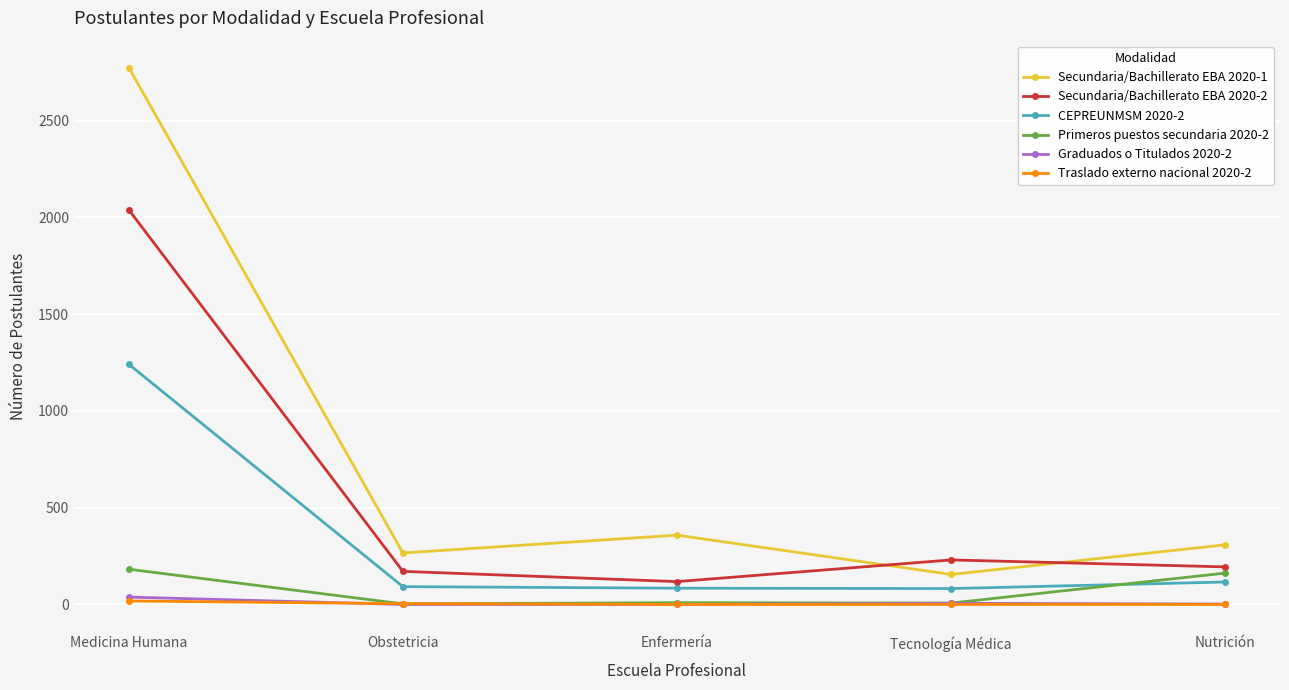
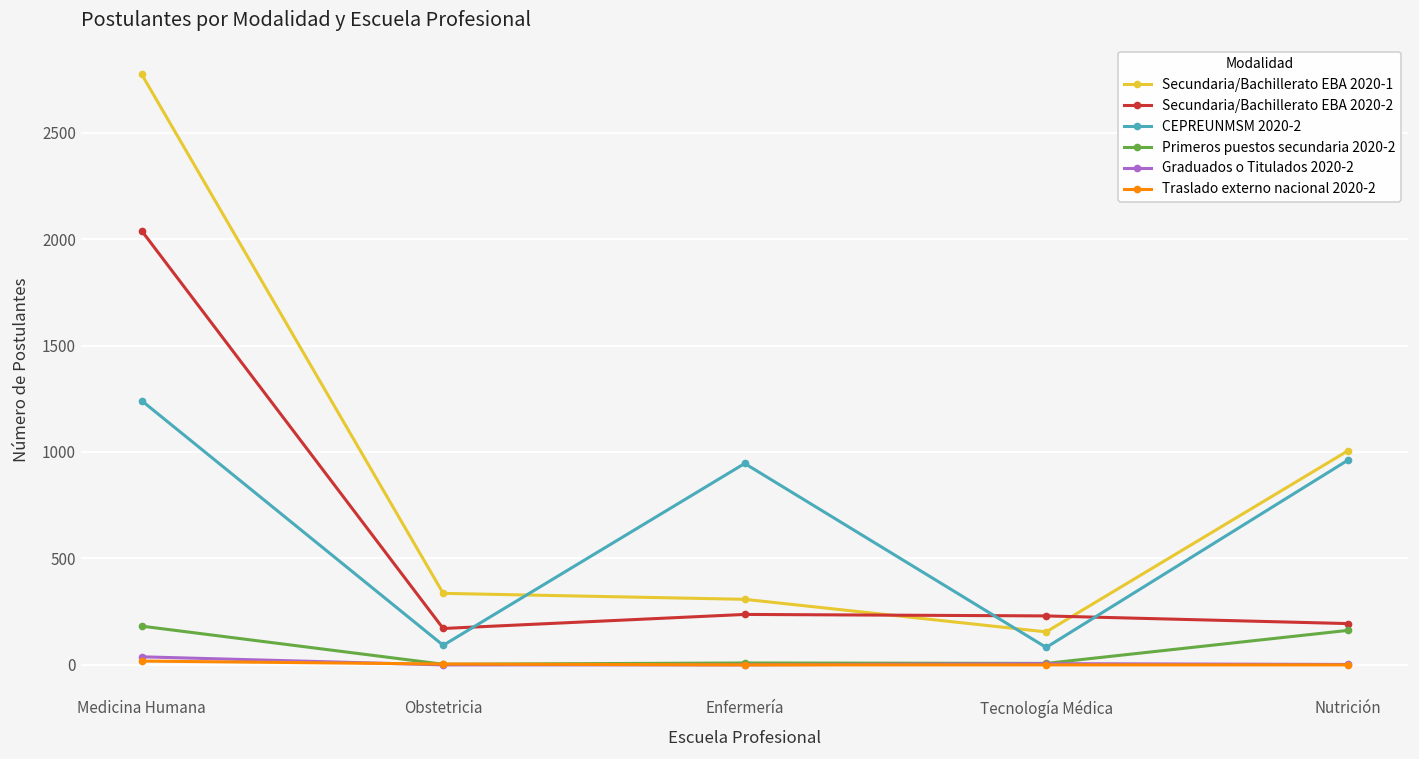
  {
    "Secundaria/Bachillerato EBA 2020-1": {
      "Medicina Humana": 2770,
-     "Obstetricia": 270,
-     "Enfermería": 360,
+     "Obstetricia": 340,
+     "Enfermería": 310,
      "Tecnología Médica": 160,
-     "Nutrición": 310
+     "Nutrición": 1010
    },
    "Secundaria/Bachillerato EBA 2020-2": {
      "Medicina Humana": 2040,
      "Obstetricia": 170,
-     "Enfermería": 120,
+     "Enfermería": 240,
      "Tecnología Médica": 230,
      "Nutrición": 190
    },
    "CEPREUNMSM 2020-2": {
      "Medicina Humana": 1240,
      "Obstetricia": 90,
-     "Enfermería": 80,
+     "Enfermería": 950,
      "Tecnología Médica": 80,
-     "Nutrición": 120
+     "Nutrición": 960
    },
    "Primeros puestos secundaria 2020-2": {
      "Medicina Humana": 180,
      "Nutrición": 160
    },
    "Graduados o Titulados 2020-2": {
      "Medicina Humana": 40
    },
    "Traslado externo nacional 2020-2": {
      "Medicina Humana": 20
    }
  }
